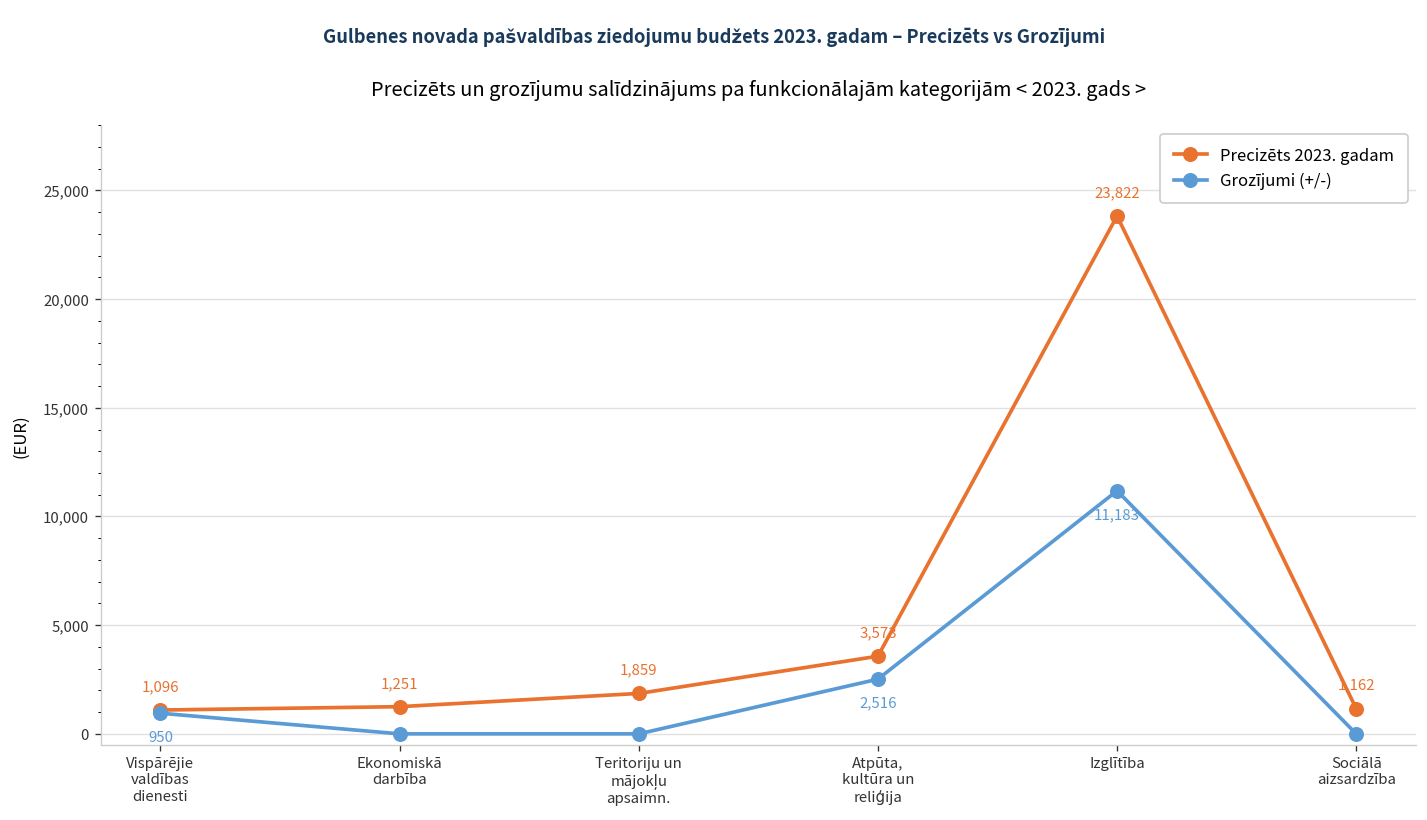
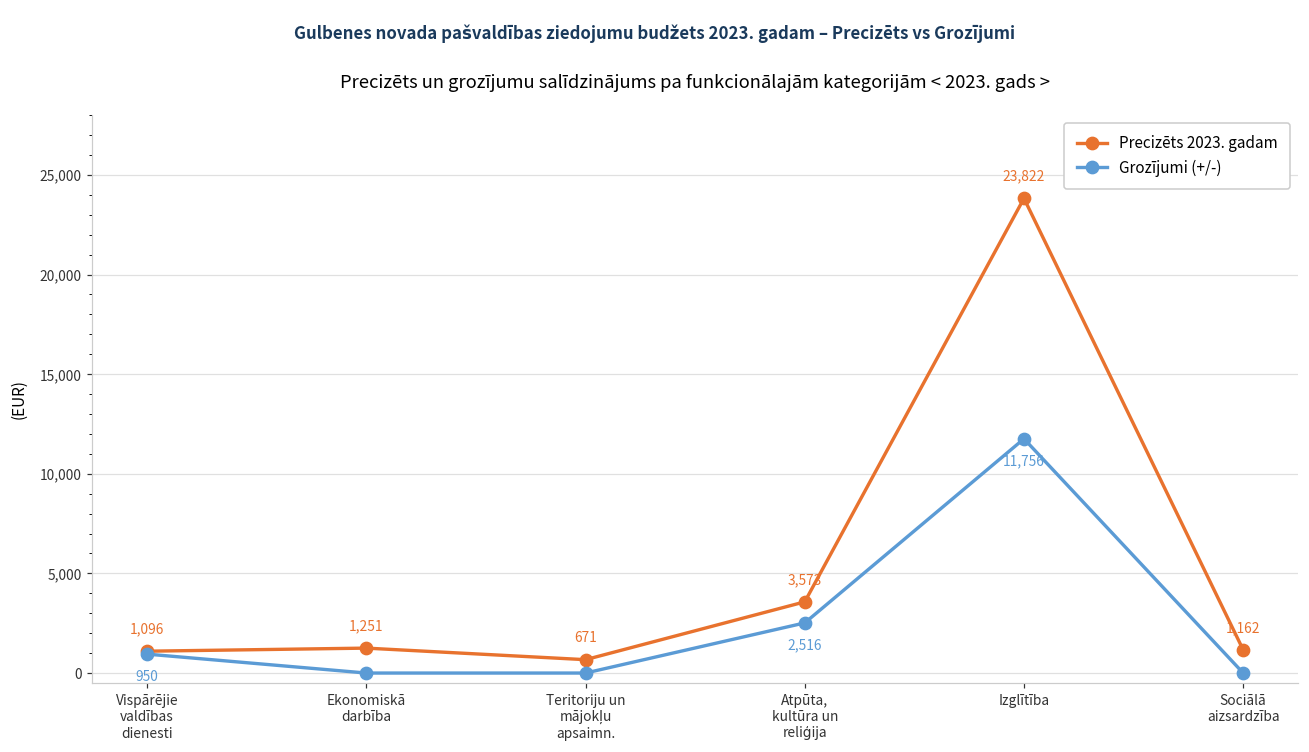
  {
    "Precizēts 2023. gadam": {
      "Vispārējie valdības dienesti": "1,096",
      "Ekonomiskā darbība": "1,251",
-     "Teritoriju un mājokļu apsaimn.": "1,859",
+     "Teritoriju un mājokļu apsaimn.": "671",
      "Atpūta, kultūra un reliģija": "3,573",
      "Izglītība": "23,822",
      "Sociālā aizsardzība": "1,162"
    },
    "Grozījumi (+/-)": {
      "Vispārējie valdības dienesti": "950",
      "Atpūta, kultūra un reliģija": "2,516",
-     "Izglītība": "11,183"
+     "Izglītība": "11,756"
    }
  }
